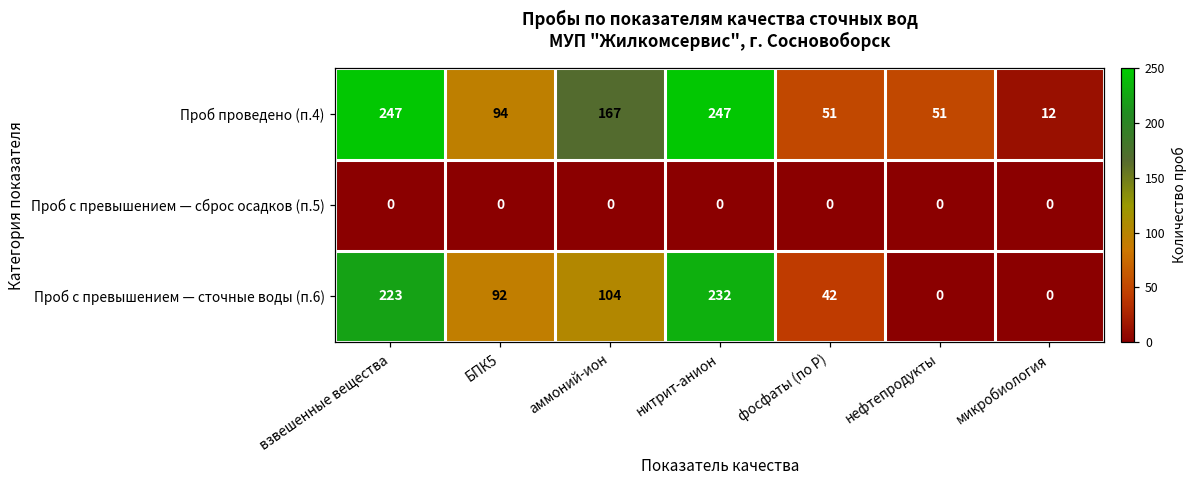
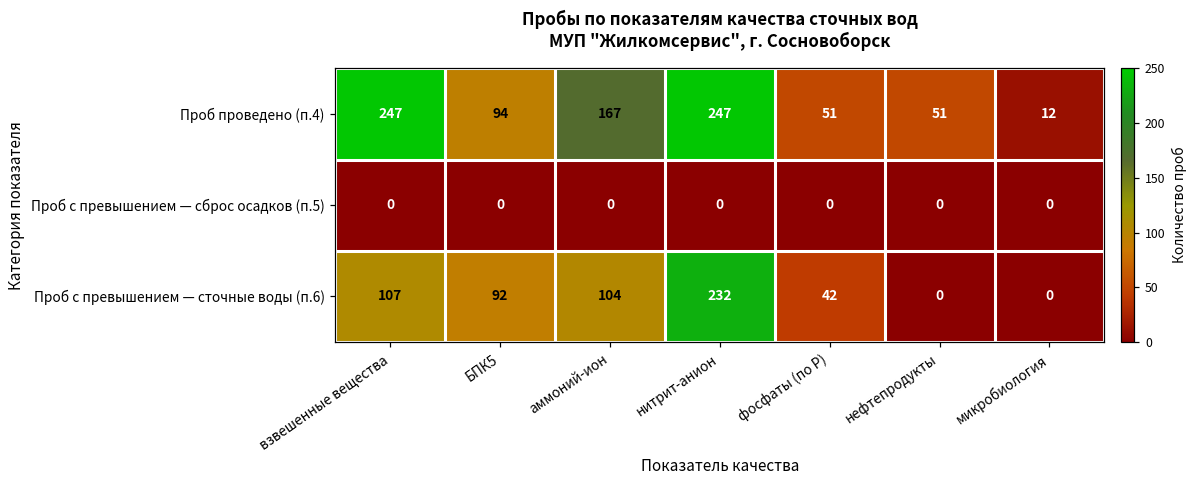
  {
    "Проб проведено (п.4)": {
      "взвешенные вещества": 247,
      "БПК5": 94,
      "аммоний-ион": 167,
      "нитрит-анион": 247,
      "фосфаты (по Р)": 51,
      "нефтепродукты": 51,
      "микробиология": 12
    },
    "Проб с превышением — сброс осадков (п.5)": {
      "взвешенные вещества": 0,
      "БПК5": 0,
      "аммоний-ион": 0,
      "нитрит-анион": 0,
      "фосфаты (по Р)": 0,
      "нефтепродукты": 0,
      "микробиология": 0
    },
    "Проб с превышением — сточные воды (п.6)": {
-     "взвешенные вещества": 223,
+     "взвешенные вещества": 107,
      "БПК5": 92,
      "аммоний-ион": 104,
      "нитрит-анион": 232,
      "фосфаты (по Р)": 42,
      "нефтепродукты": 0,
      "микробиология": 0
    }
  }
